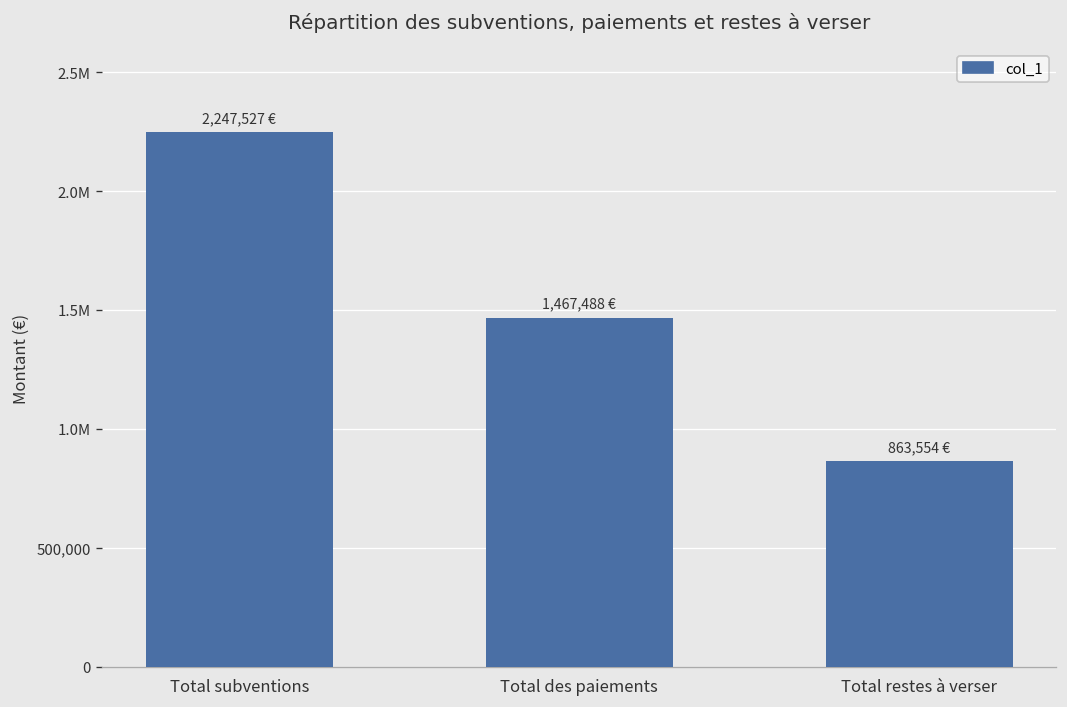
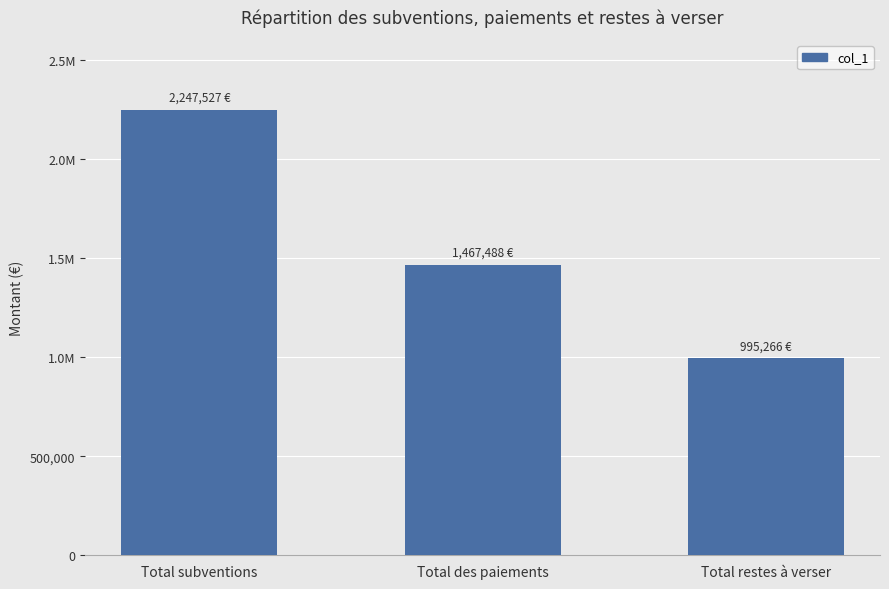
  {
    "Total subventions": "2,247,527",
    "Total des paiements": "1,467,488",
-   "Total restes à verser": "863,554"
+   "Total restes à verser": "995,266"
  }
